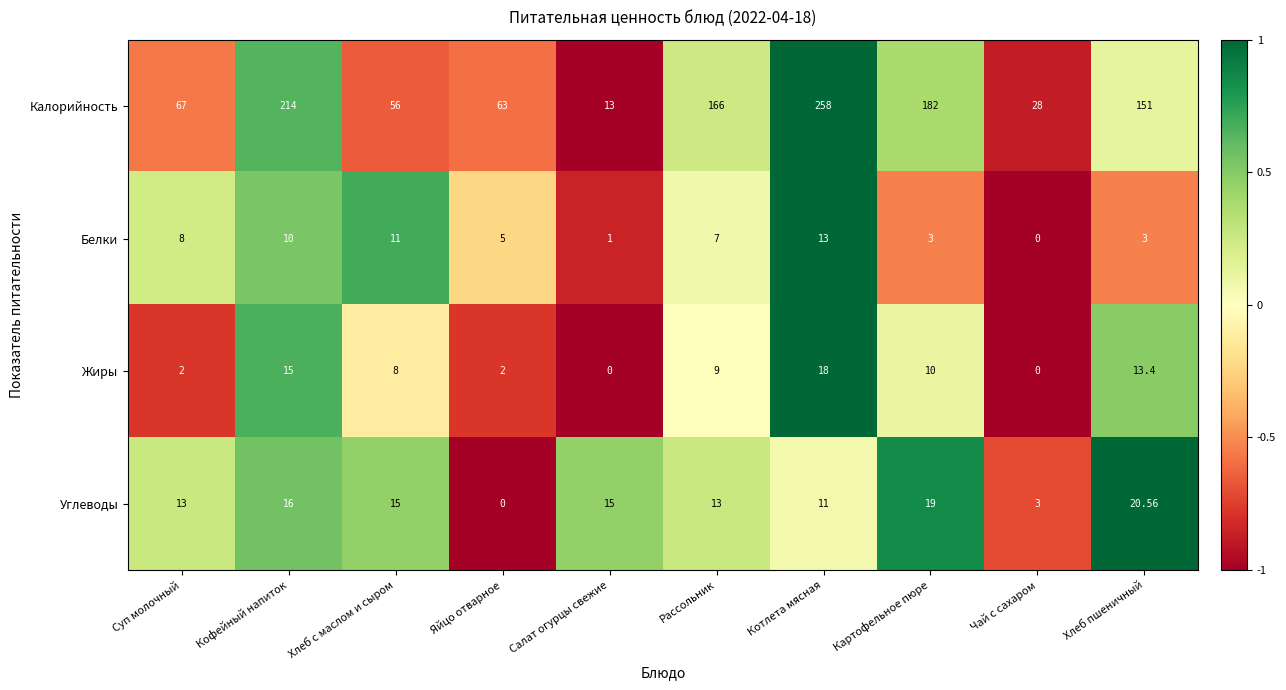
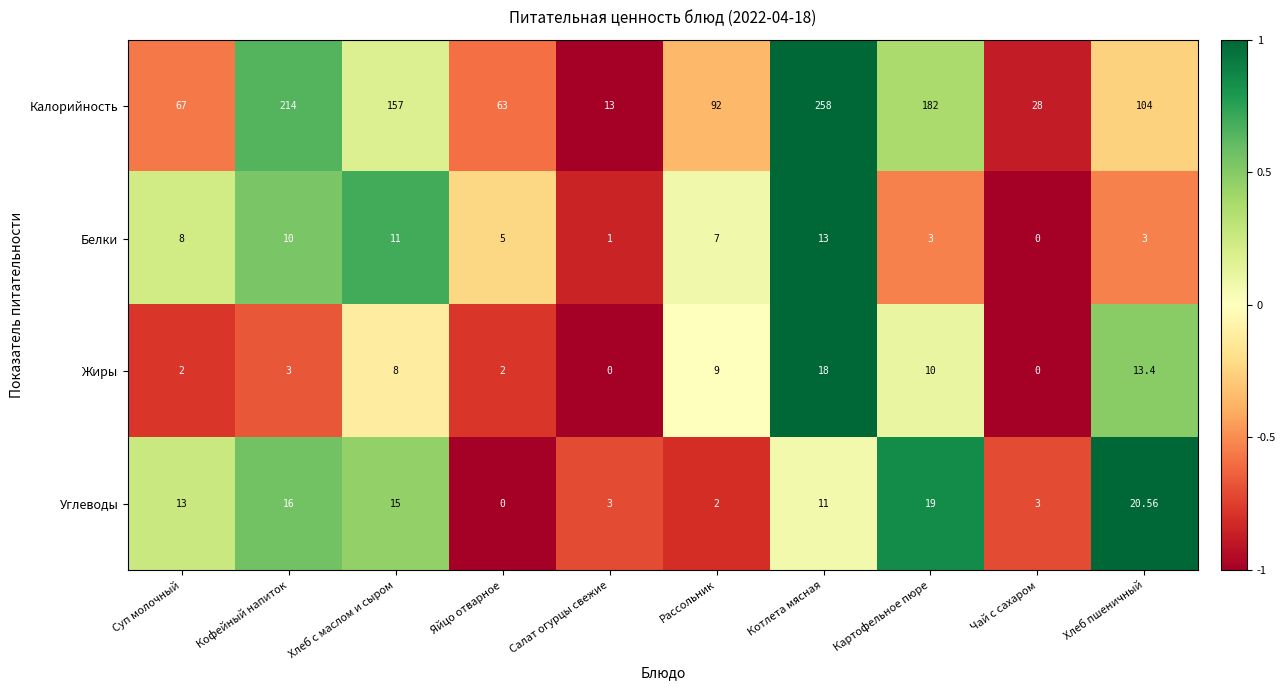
  {
    "Калорийность": {
      "Суп молочный": 67,
      "Кофейный напиток": 214,
-     "Хлеб с маслом и сыром": 56,
+     "Хлеб с маслом и сыром": 157,
      "Яйцо отварное": 63,
      "Салат огурцы свежие": 13,
-     "Рассольник": 166,
+     "Рассольник": 92,
      "Котлета мясная": 258,
      "Картофельное пюре": 182,
      "Чай с сахаром": 28,
-     "Хлеб пшеничный": 151
+     "Хлеб пшеничный": 104
    },
    "Белки": {
      "Суп молочный": 8,
      "Кофейный напиток": 10,
      "Хлеб с маслом и сыром": 11,
      "Яйцо отварное": 5,
      "Салат огурцы свежие": 1,
      "Рассольник": 7,
      "Котлета мясная": 13,
      "Картофельное пюре": 3,
      "Чай с сахаром": 0,
      "Хлеб пшеничный": 3
    },
    "Жиры": {
      "Суп молочный": 2,
-     "Кофейный напиток": 15,
+     "Кофейный напиток": 3,
      "Хлеб с маслом и сыром": 8,
      "Яйцо отварное": 2,
      "Салат огурцы свежие": 0,
      "Рассольник": 9,
      "Котлета мясная": 18,
      "Картофельное пюре": 10,
      "Чай с сахаром": 0,
      "Хлеб пшеничный": 13.4
    },
    "Углеводы": {
      "Суп молочный": 13,
      "Кофейный напиток": 16,
      "Хлеб с маслом и сыром": 15,
      "Яйцо отварное": 0,
-     "Салат огурцы свежие": 15,
-     "Рассольник": 13,
+     "Салат огурцы свежие": 3,
+     "Рассольник": 2,
      "Котлета мясная": 11,
      "Картофельное пюре": 19,
      "Чай с сахаром": 3,
      "Хлеб пшеничный": 20.56
    }
  }
